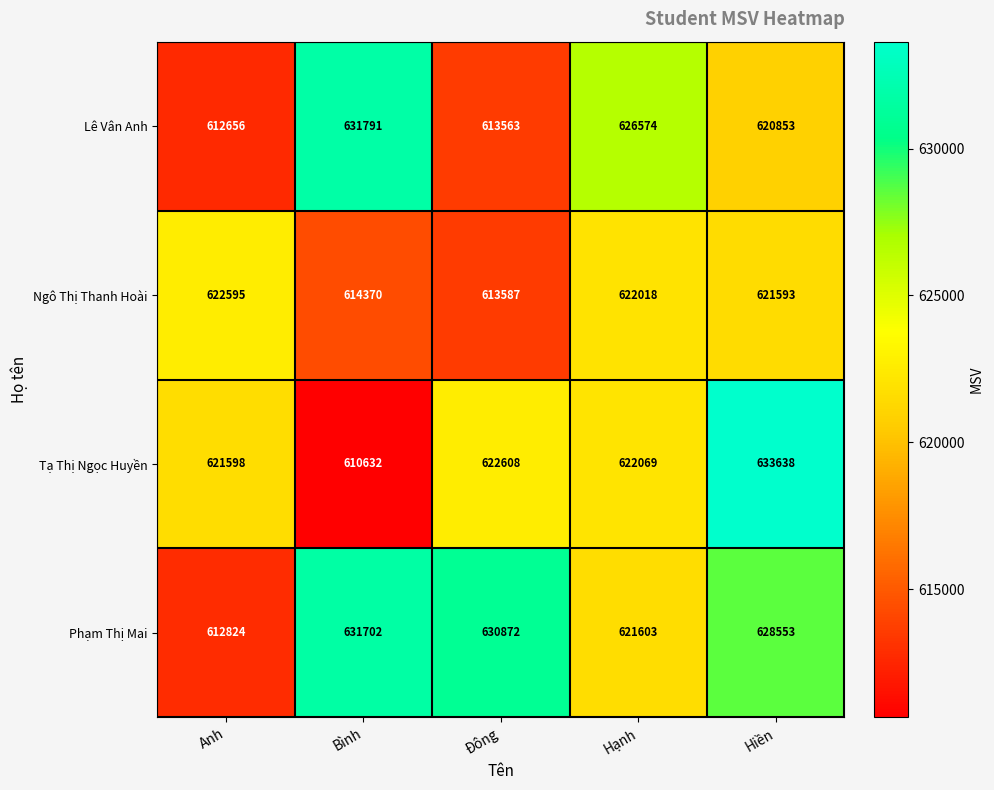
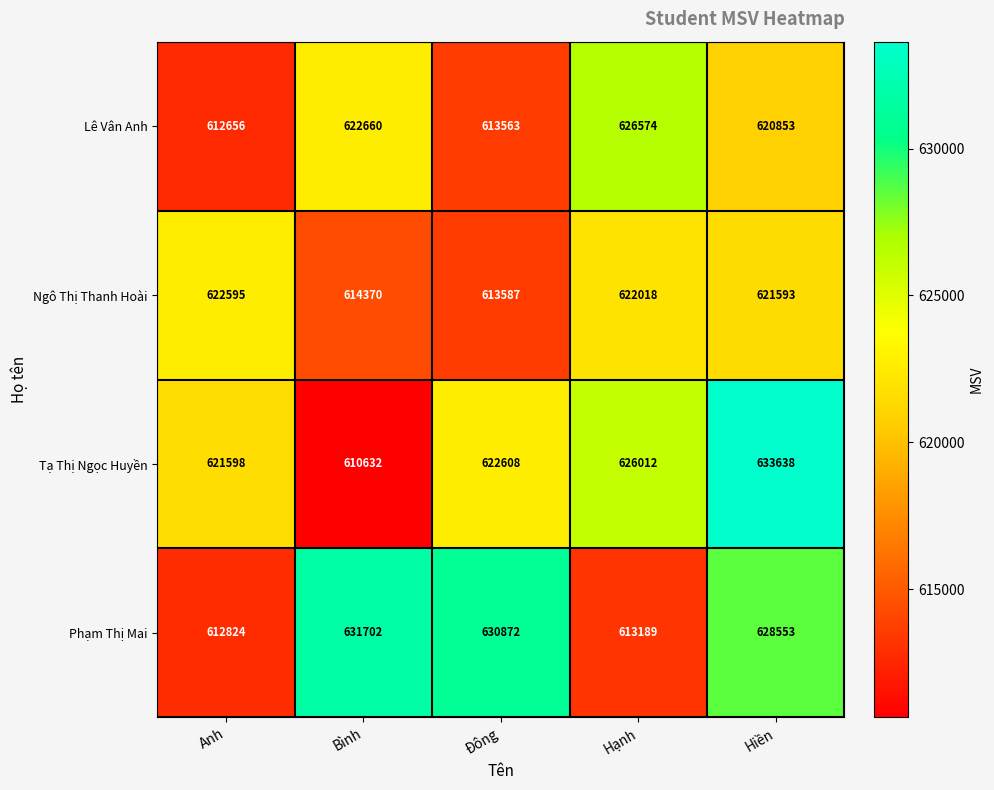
  {
    "Lê Vân Anh": {
      "Anh": 612656,
-     "Bình": 631791,
+     "Bình": 622660,
      "Đông": 613563,
      "Hạnh": 626574,
      "Hiền": 620853
    },
    "Ngô Thị Thanh Hoài": {
      "Anh": 622595,
      "Bình": 614370,
      "Đông": 613587,
      "Hạnh": 622018,
      "Hiền": 621593
    },
    "Tạ Thị Ngọc Huyền": {
      "Anh": 621598,
      "Bình": 610632,
      "Đông": 622608,
-     "Hạnh": 622069,
+     "Hạnh": 626012,
      "Hiền": 633638
    },
    "Phạm Thị Mai": {
      "Anh": 612824,
      "Bình": 631702,
      "Đông": 630872,
-     "Hạnh": 621603,
+     "Hạnh": 613189,
      "Hiền": 628553
    }
  }
